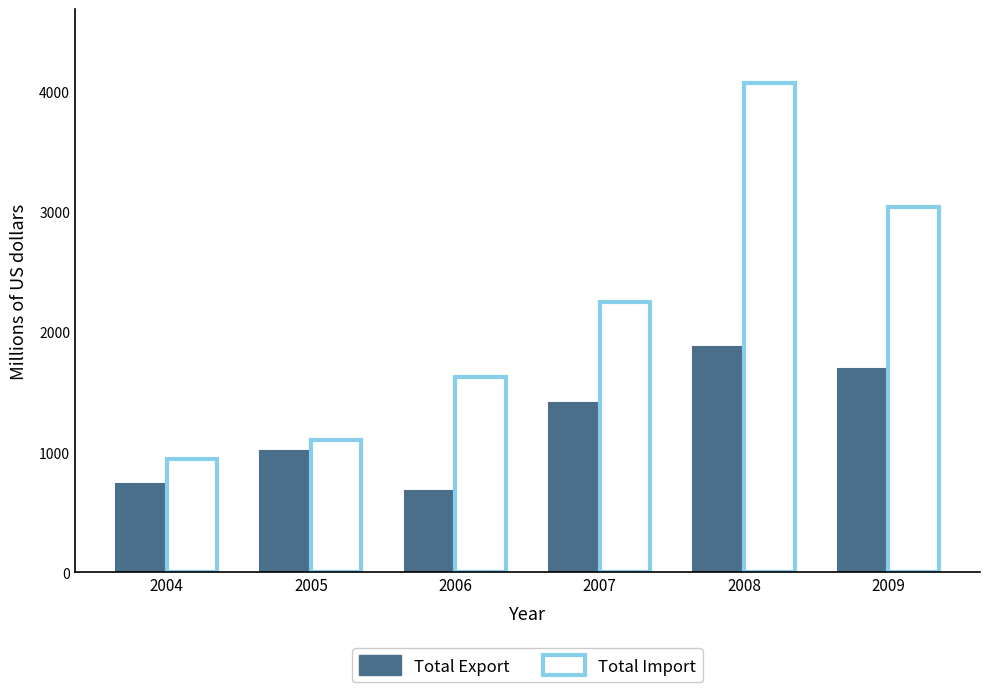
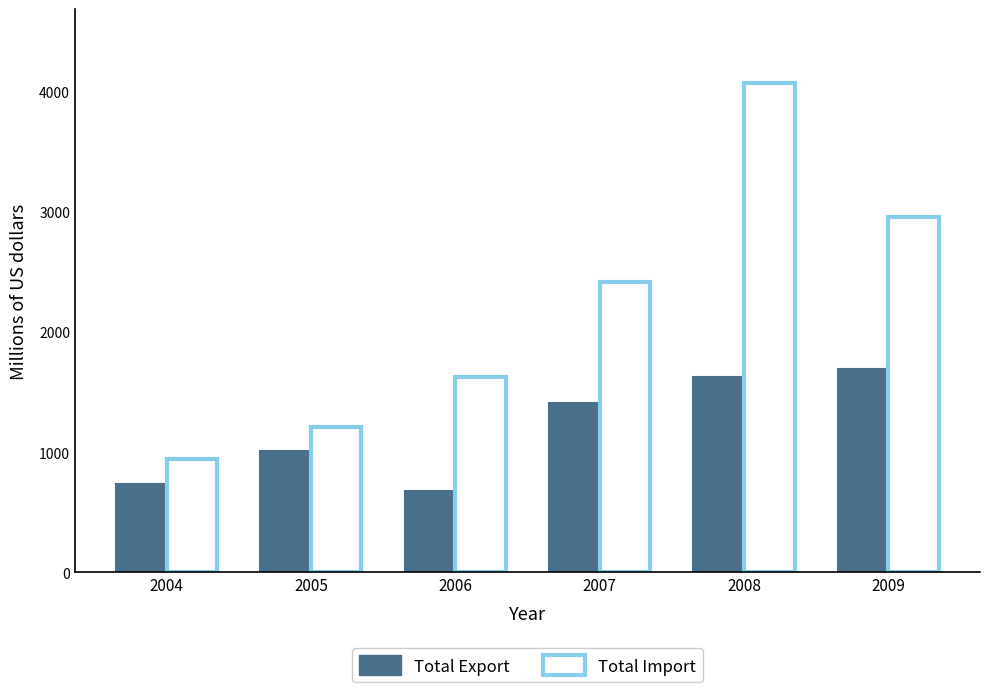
  {
    "Total Export": {
      "2004": 730,
      "2005": 1010,
      "2006": 680,
      "2007": 1410,
-     "2008": 1870,
+     "2008": 1620,
      "2009": 1690
    },
    "Total Import": {
      "2004": 940,
-     "2005": 1100,
+     "2005": 1210,
      "2006": 1630,
-     "2007": 2250,
+     "2007": 2420,
      "2008": 4070,
-     "2009": 3040
+     "2009": 2950
    }
  }
